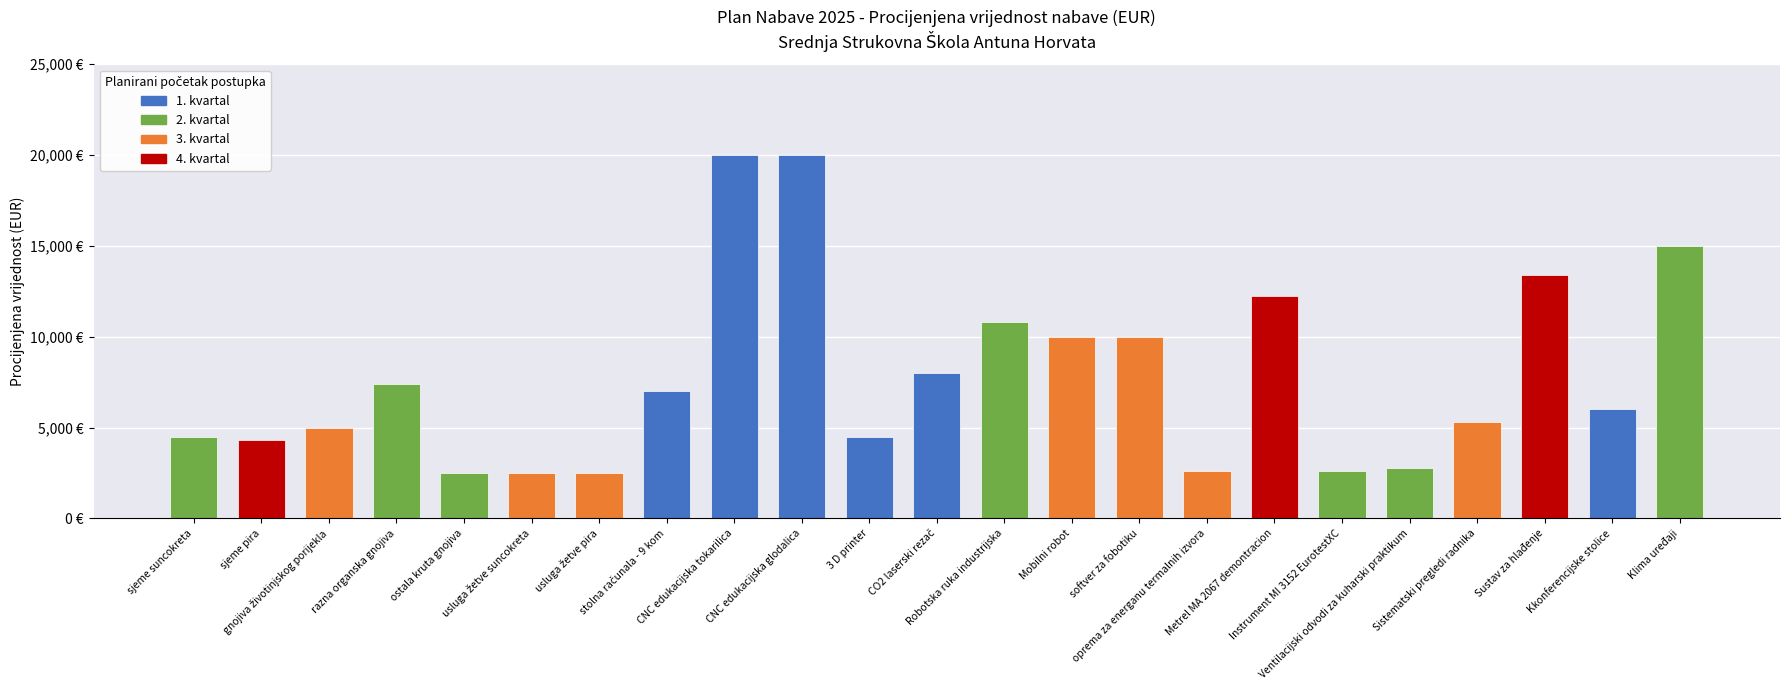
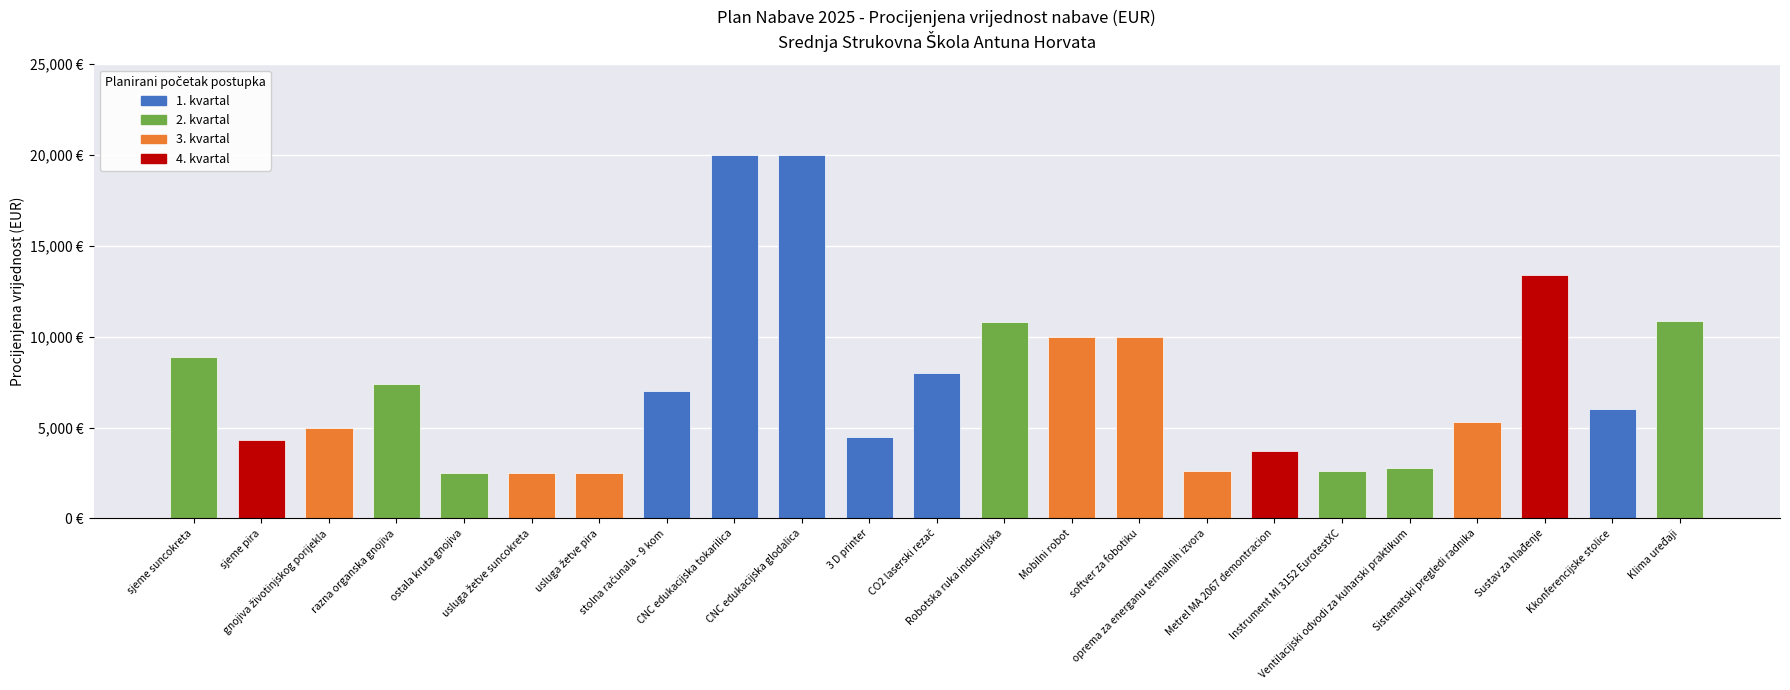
  {
-   "sjeme suncokreta": "4,500 €",
+   "sjeme suncokreta": "8,900 €",
    "sjeme pira": "4,300 €",
    "gnojiva životinjskog porijekla": "5,000 €",
    "razna organska gnojiva": "7,400 €",
    "ostala kruta gnojiva": "2,500 €",
    "usluga žetve suncokreta": "2,500 €",
    "usluga žetve pira": "2,500 €",
    "stolna računala - 9 kom": "7,000 €",
    "CNC edukacijska tokarilica": "20,000 €",
    "CNC edukacijska glodalica": "20,000 €",
    "3 D printer": "4,500 €",
    "CO2 laserski rezač": "8,000 €",
    "Robotska ruka industrijska": "10,800 €",
    "Mobilni robot": "10,000 €",
    "softver za fobotiku": "10,000 €",
    "oprema za energanu termalnih izvora": "2,600 €",
-   "Metrel MA 2067 demontracion": "12,200 €",
+   "Metrel MA 2067 demontracion": "3,700 €",
    "Instrument MI 3152 EurotestXC": "2,600 €",
    "Ventilacijski odvodi za kuharski praktikum": "2,800 €",
    "Sistematski pregledi radnika": "5,300 €",
    "Sustav za hlađenje": "13,400 €",
    "Kkonferencijske stolice": "6,000 €",
-   "Klima uređaji": "15,000 €"
+   "Klima uređaji": "10,900 €"
  }
